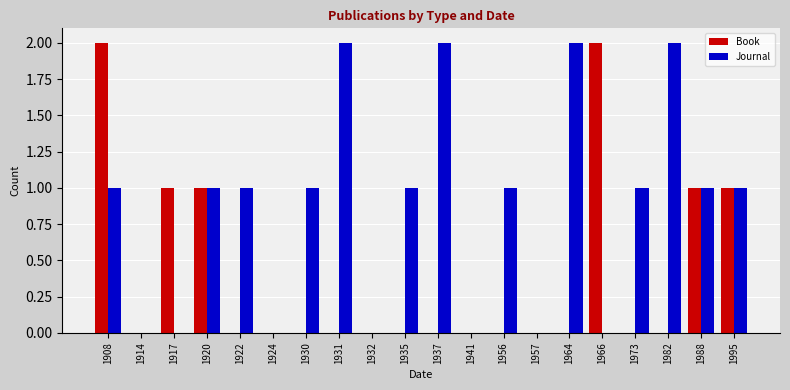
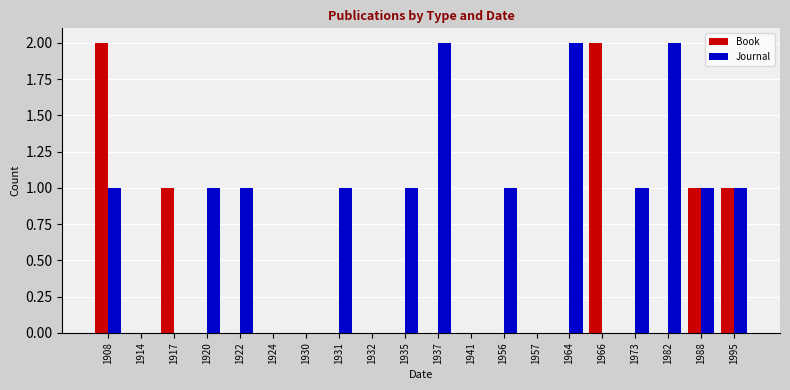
  {
    "Book": {
      "1908": 2,
      "1914": 0,
      "1917": 1,
-     "1920": 1,
+     "1920": 0,
      "1922": 0,
      "1924": 0,
      "1930": 0,
      "1931": 0,
      "1932": 0,
      "1935": 0,
      "1937": 0,
      "1941": 0,
      "1956": 0,
      "1957": 0,
      "1964": 0,
      "1966": 2,
      "1973": 0,
      "1982": 0,
      "1988": 1,
      "1995": 1
    },
    "Journal": {
      "1908": 1,
      "1914": 0,
      "1917": 0,
      "1920": 1,
      "1922": 1,
      "1924": 0,
-     "1930": 1,
-     "1931": 2,
+     "1930": 0,
+     "1931": 1,
      "1932": 0,
      "1935": 1,
      "1937": 2,
      "1941": 0,
      "1956": 1,
      "1957": 0,
      "1964": 2,
      "1966": 0,
      "1973": 1,
      "1982": 2,
      "1988": 1,
      "1995": 1
    }
  }
